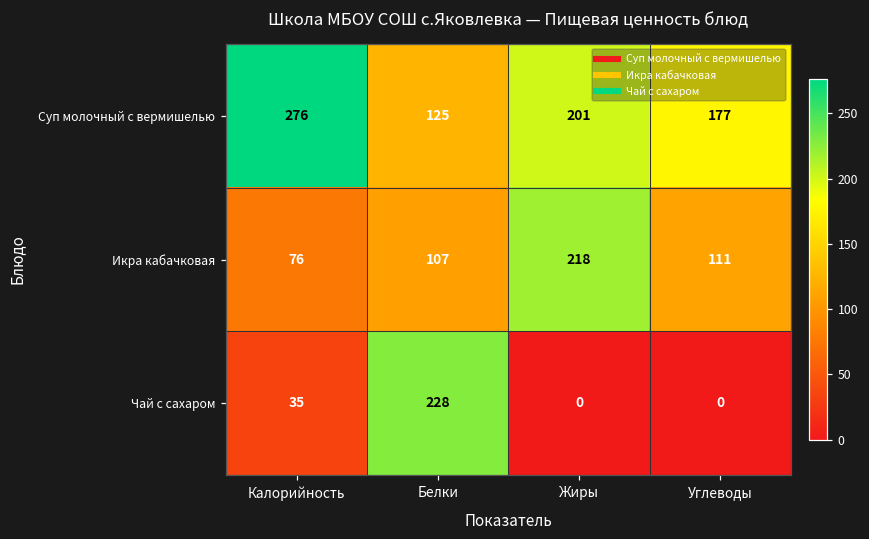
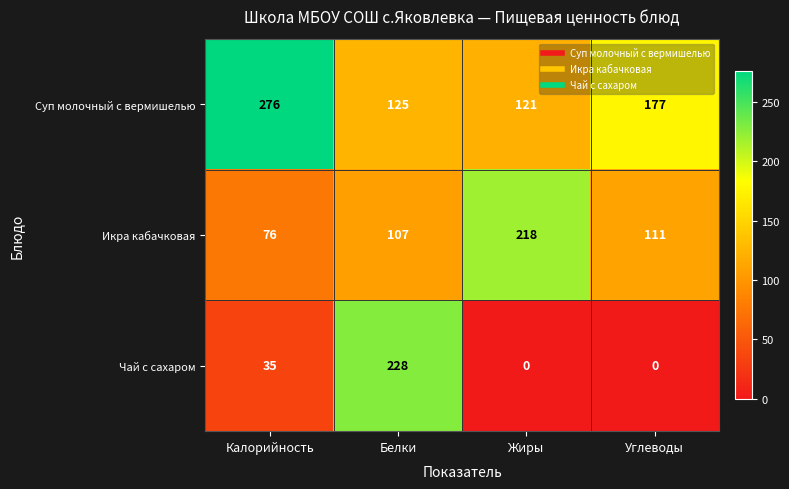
  {
    "Суп молочный с вермишелью": {
      "Калорийность": 276,
      "Белки": 125,
-     "Жиры": 201,
+     "Жиры": 121,
      "Углеводы": 177
    },
    "Икра кабачковая": {
      "Калорийность": 76,
      "Белки": 107,
      "Жиры": 218,
      "Углеводы": 111
    },
    "Чай с сахаром": {
      "Калорийность": 35,
      "Белки": 228,
      "Жиры": 0,
      "Углеводы": 0
    }
  }
